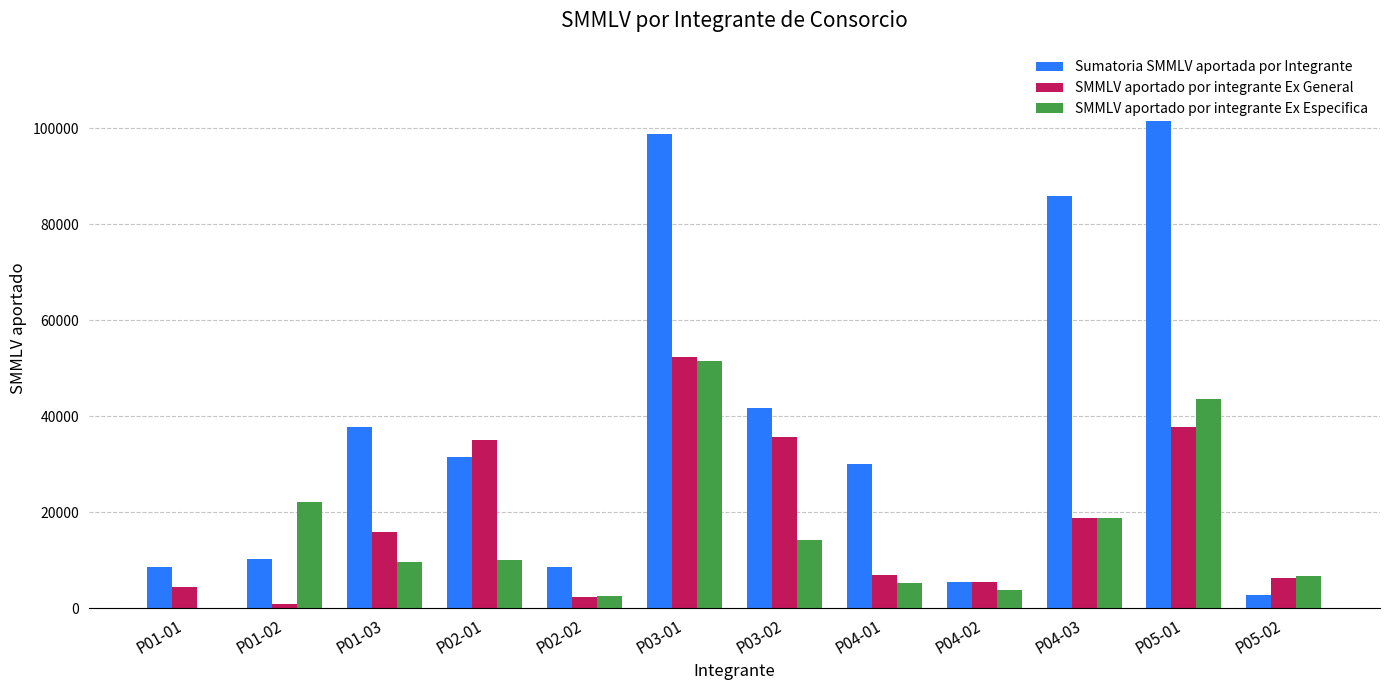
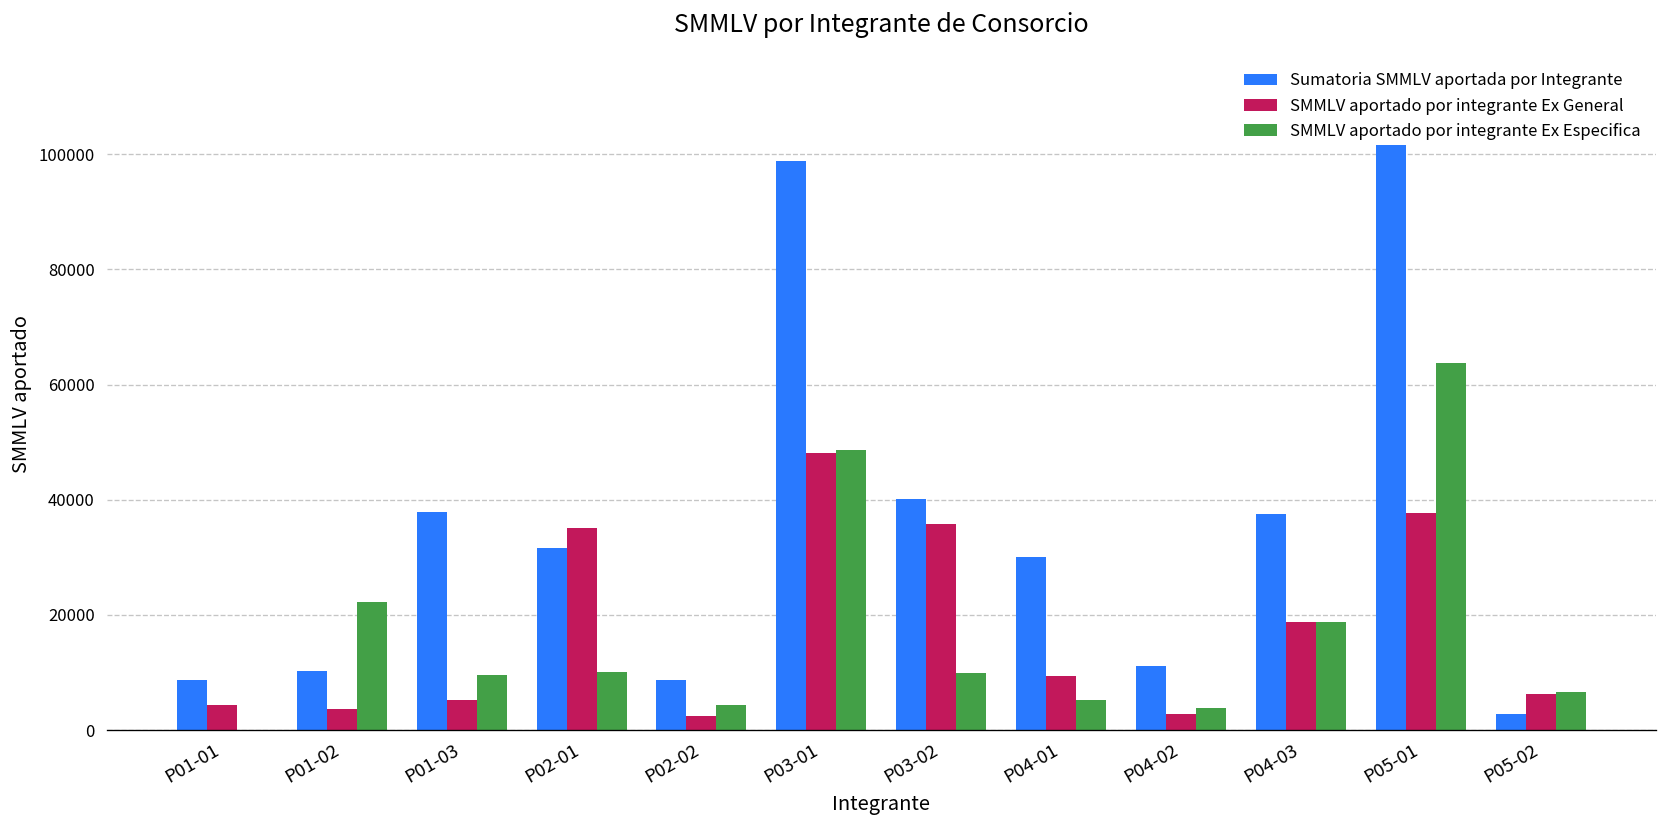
  {
    "Sumatoria SMMLV aportada por Integrante": {
      "P01-01": 9000,
      "P01-02": 10000,
      "P01-03": 38000,
      "P02-01": 32000,
      "P02-02": 9000,
      "P03-01": 99000,
-     "P03-02": 42000,
+     "P03-02": 40000,
      "P04-01": 30000,
-     "P04-02": 5000,
-     "P04-03": 86000,
+     "P04-02": 11000,
+     "P04-03": 38000,
      "P05-01": 102000,
      "P05-02": 3000
    },
    "SMMLV aportado por integrante Ex General": {
      "P01-01": 4000,
-     "P01-02": 1000,
-     "P01-03": 16000,
+     "P01-02": 4000,
+     "P01-03": 5000,
      "P02-01": 35000,
      "P02-02": 2000,
-     "P03-01": 52000,
+     "P03-01": 48000,
      "P03-02": 36000,
-     "P04-01": 7000,
-     "P04-02": 6000,
+     "P04-01": 9000,
+     "P04-02": 3000,
      "P04-03": 19000,
      "P05-01": 38000,
      "P05-02": 6000
    },
    "SMMLV aportado por integrante Ex Especifica": {
      "P01-01": 0,
      "P01-02": 22000,
      "P01-03": 10000,
      "P02-01": 10000,
-     "P02-02": 3000,
-     "P03-01": 52000,
-     "P03-02": 14000,
+     "P02-02": 4000,
+     "P03-01": 49000,
+     "P03-02": 10000,
      "P04-01": 5000,
      "P04-02": 4000,
      "P04-03": 19000,
-     "P05-01": 44000,
+     "P05-01": 64000,
      "P05-02": 7000
    }
  }
